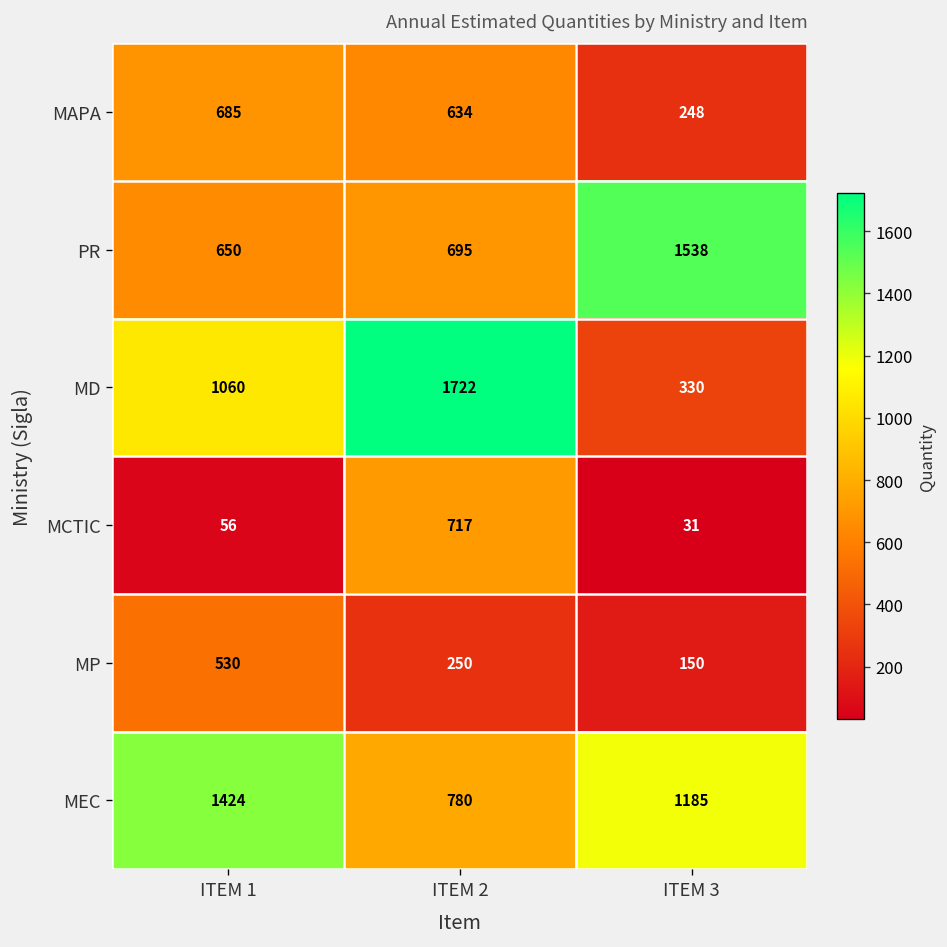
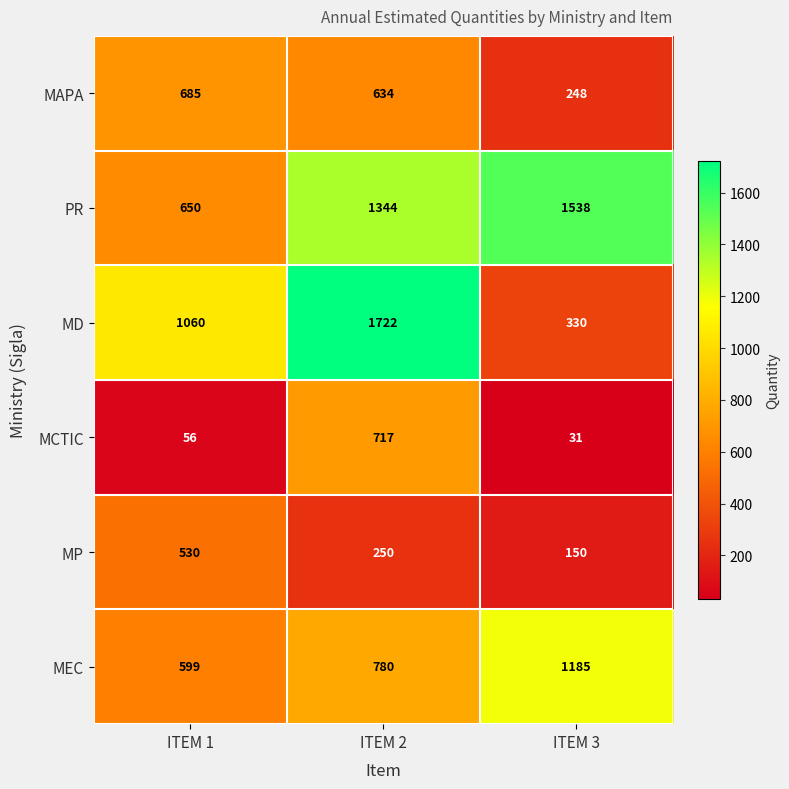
  {
    "PR": {
-     "ITEM 2": 695
+     "ITEM 2": 1344
    },
    "MEC": {
-     "ITEM 1": 1424
+     "ITEM 1": 599
    }
  }
